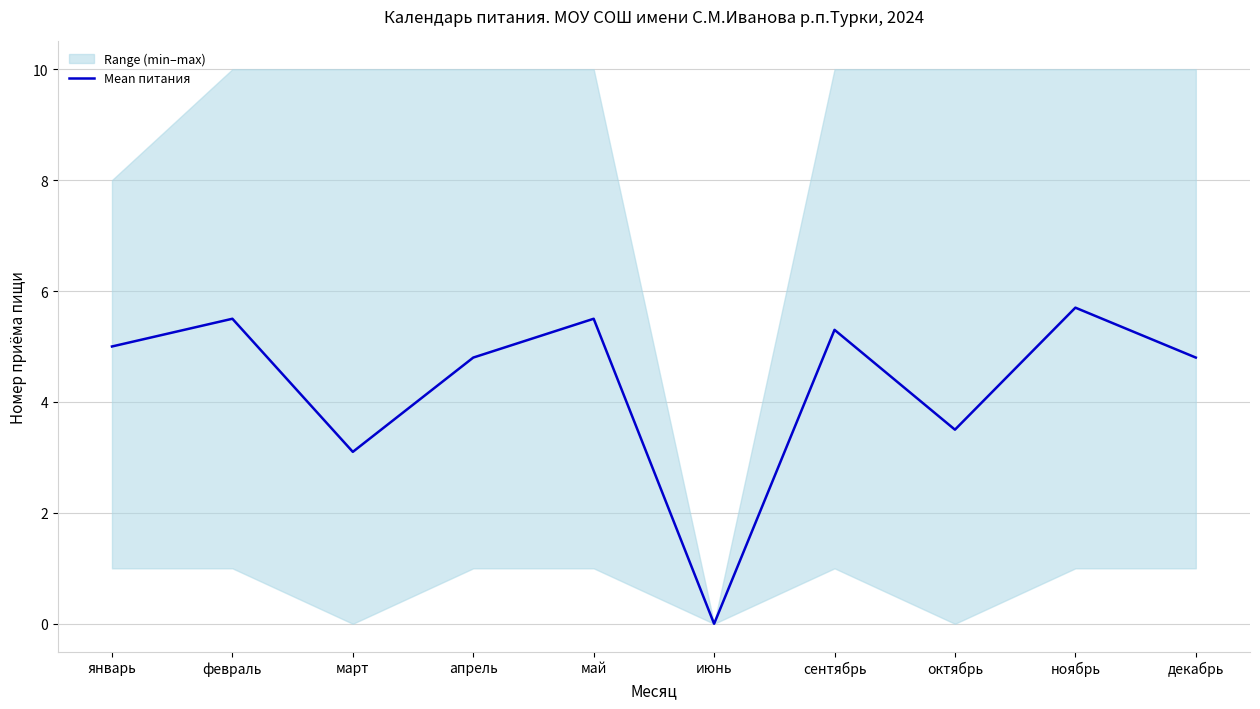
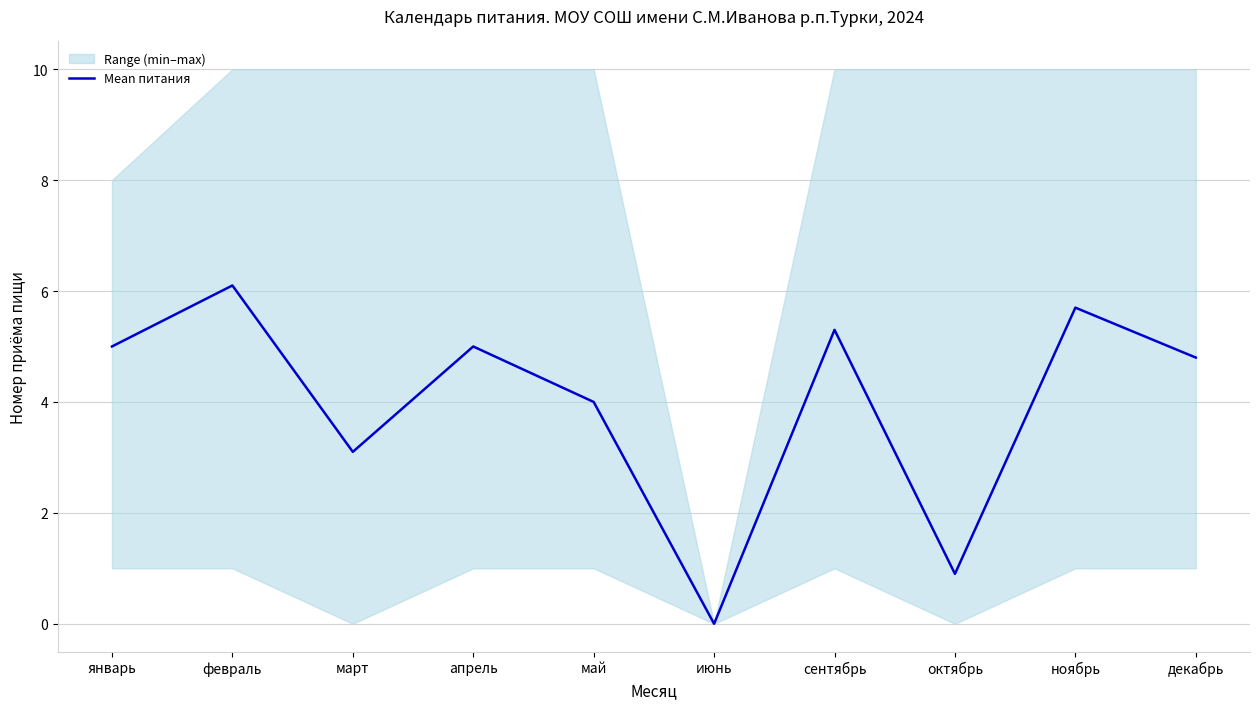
  {
    "Mean питания": {
      "январь": 5.0,
-     "февраль": 5.5,
+     "февраль": 6.1,
      "март": 3.1,
-     "апрель": 4.8,
-     "май": 5.5,
+     "апрель": 5.0,
+     "май": 4.0,
      "сентябрь": 5.3,
-     "октябрь": 3.5,
+     "октябрь": 0.9,
      "ноябрь": 5.7,
      "декабрь": 4.8
    }
  }
